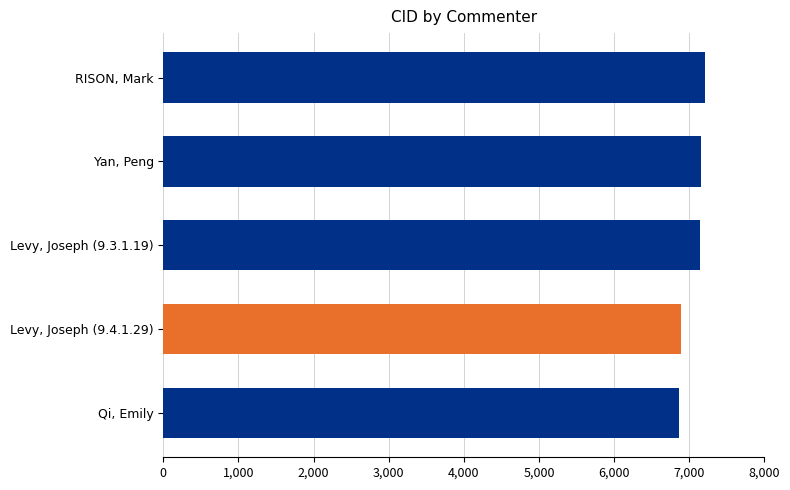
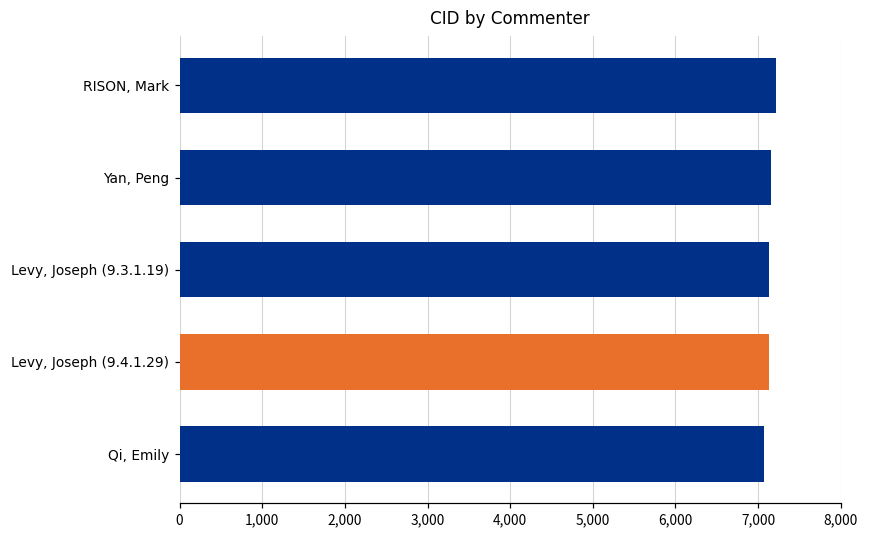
  {
    "RISON, Mark": "7,200",
    "Yan, Peng": "7,200",
    "Levy, Joseph (9.3.1.19)": "7,100",
-   "Levy, Joseph (9.4.1.29)": "6,900",
-   "Qi, Emily": "6,900"
+   "Levy, Joseph (9.4.1.29)": "7,100",
+   "Qi, Emily": "7,100"
  }
